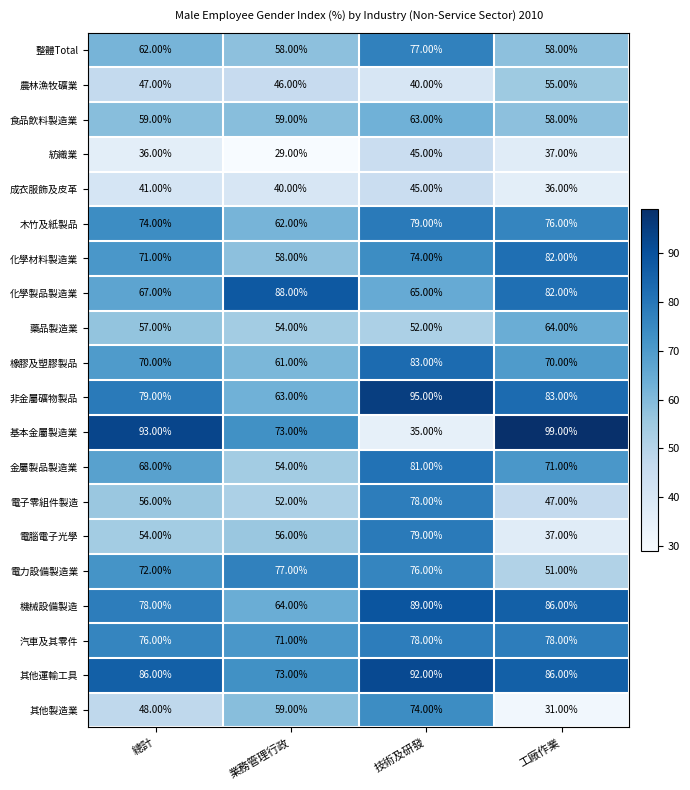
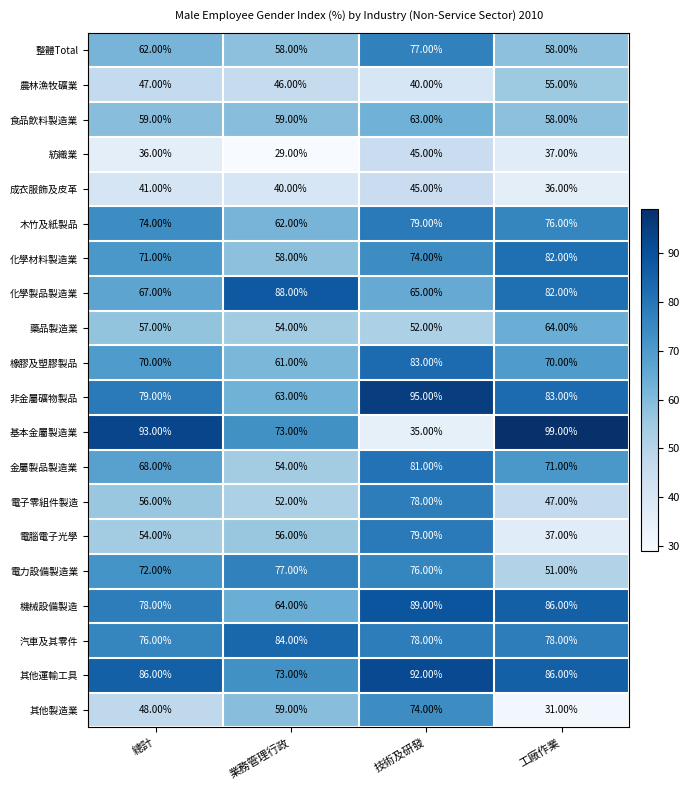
  {
    "整體Total": {
      "總計": "62.00%",
      "業務管理行政": "58.00%",
      "技術及研發": "77.00%",
      "工廠作業": "58.00%"
    },
    "農林漁牧礦業": {
      "總計": "47.00%",
      "業務管理行政": "46.00%",
      "技術及研發": "40.00%",
      "工廠作業": "55.00%"
    },
    "食品飲料製造業": {
      "總計": "59.00%",
      "業務管理行政": "59.00%",
      "技術及研發": "63.00%",
      "工廠作業": "58.00%"
    },
    "紡織業": {
      "總計": "36.00%",
      "業務管理行政": "29.00%",
      "技術及研發": "45.00%",
      "工廠作業": "37.00%"
    },
    "成衣服飾及皮革": {
      "總計": "41.00%",
      "業務管理行政": "40.00%",
      "技術及研發": "45.00%",
      "工廠作業": "36.00%"
    },
    "木竹及紙製品": {
      "總計": "74.00%",
      "業務管理行政": "62.00%",
      "技術及研發": "79.00%",
      "工廠作業": "76.00%"
    },
    "化學材料製造業": {
      "總計": "71.00%",
      "業務管理行政": "58.00%",
      "技術及研發": "74.00%",
      "工廠作業": "82.00%"
    },
    "化學製品製造業": {
      "總計": "67.00%",
      "業務管理行政": "88.00%",
      "技術及研發": "65.00%",
      "工廠作業": "82.00%"
    },
    "藥品製造業": {
      "總計": "57.00%",
      "業務管理行政": "54.00%",
      "技術及研發": "52.00%",
      "工廠作業": "64.00%"
    },
    "橡膠及塑膠製品": {
      "總計": "70.00%",
      "業務管理行政": "61.00%",
      "技術及研發": "83.00%",
      "工廠作業": "70.00%"
    },
    "非金屬礦物製品": {
      "總計": "79.00%",
      "業務管理行政": "63.00%",
      "技術及研發": "95.00%",
      "工廠作業": "83.00%"
    },
    "基本金屬製造業": {
      "總計": "93.00%",
      "業務管理行政": "73.00%",
      "技術及研發": "35.00%",
      "工廠作業": "99.00%"
    },
    "金屬製品製造業": {
      "總計": "68.00%",
      "業務管理行政": "54.00%",
      "技術及研發": "81.00%",
      "工廠作業": "71.00%"
    },
    "電子零組件製造": {
      "總計": "56.00%",
      "業務管理行政": "52.00%",
      "技術及研發": "78.00%",
      "工廠作業": "47.00%"
    },
    "電腦電子光學": {
      "總計": "54.00%",
      "業務管理行政": "56.00%",
      "技術及研發": "79.00%",
      "工廠作業": "37.00%"
    },
    "電力設備製造業": {
      "總計": "72.00%",
      "業務管理行政": "77.00%",
      "技術及研發": "76.00%",
      "工廠作業": "51.00%"
    },
    "機械設備製造": {
      "總計": "78.00%",
      "業務管理行政": "64.00%",
      "技術及研發": "89.00%",
      "工廠作業": "86.00%"
    },
    "汽車及其零件": {
      "總計": "76.00%",
-     "業務管理行政": "71.00%",
+     "業務管理行政": "84.00%",
      "技術及研發": "78.00%",
      "工廠作業": "78.00%"
    },
    "其他運輸工具": {
      "總計": "86.00%",
      "業務管理行政": "73.00%",
      "技術及研發": "92.00%",
      "工廠作業": "86.00%"
    },
    "其他製造業": {
      "總計": "48.00%",
      "業務管理行政": "59.00%",
      "技術及研發": "74.00%",
      "工廠作業": "31.00%"
    }
  }
